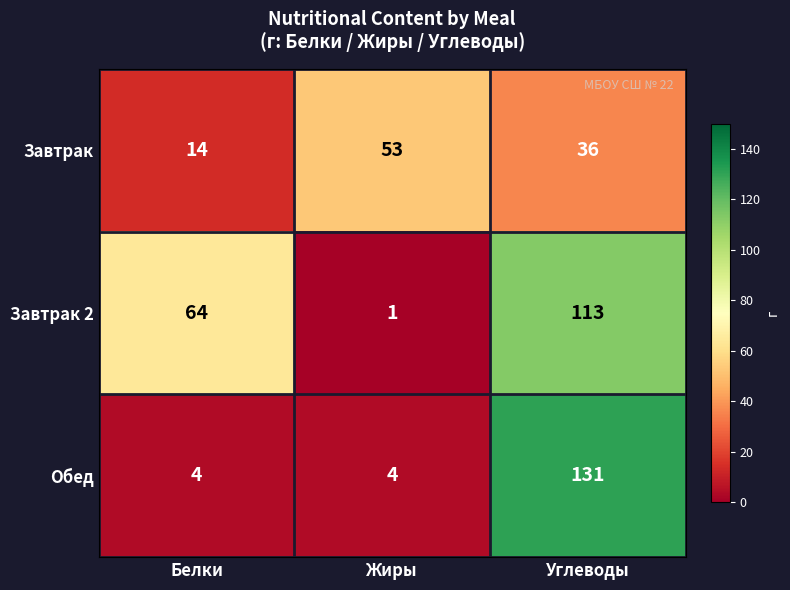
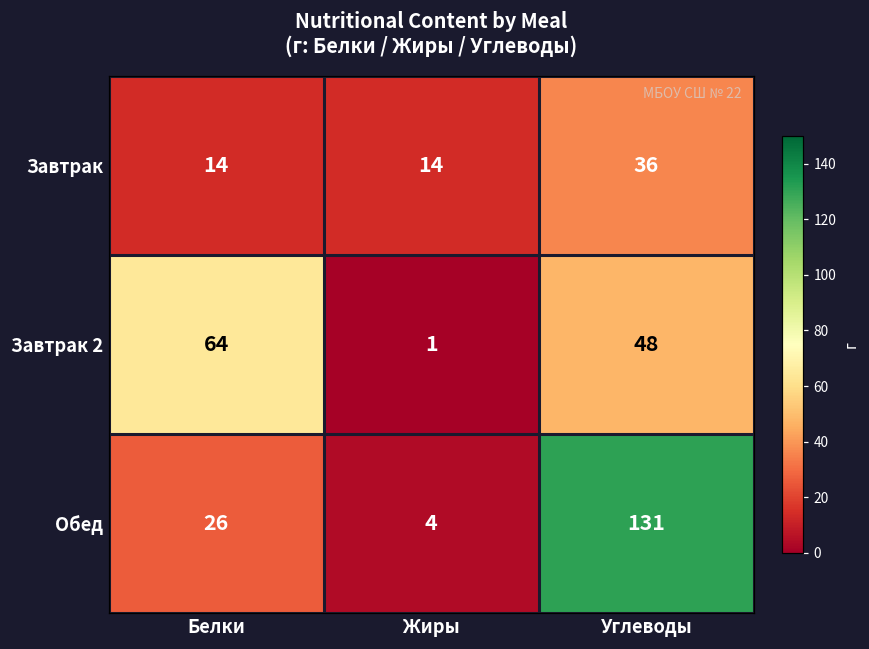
  {
    "Завтрак": {
      "Белки": 14,
-     "Жиры": 53
+     "Жиры": 14
    },
    "Завтрак 2": {
      "Белки": 64,
      "Жиры": 1,
-     "Углеводы": 113
+     "Углеводы": 48
    },
    "Обед": {
-     "Белки": 4,
+     "Белки": 26,
      "Жиры": 4,
      "Углеводы": 131
    }
  }
